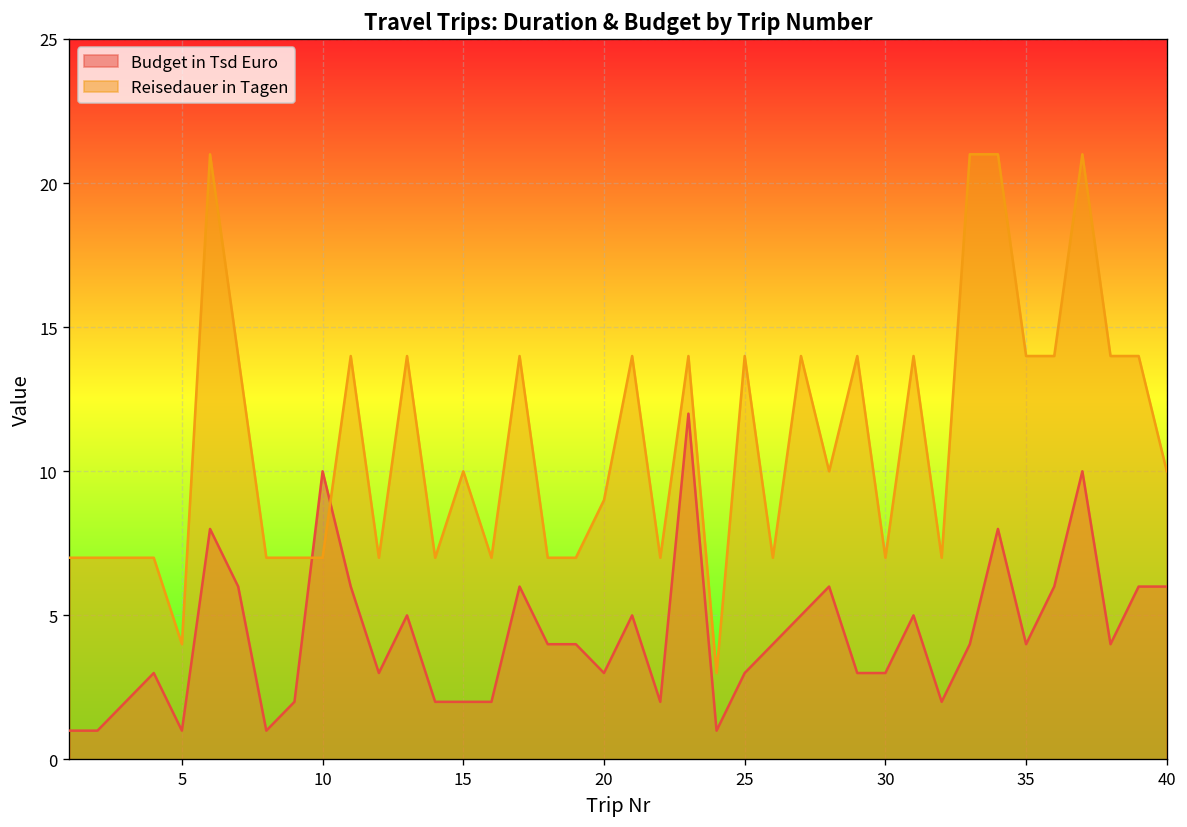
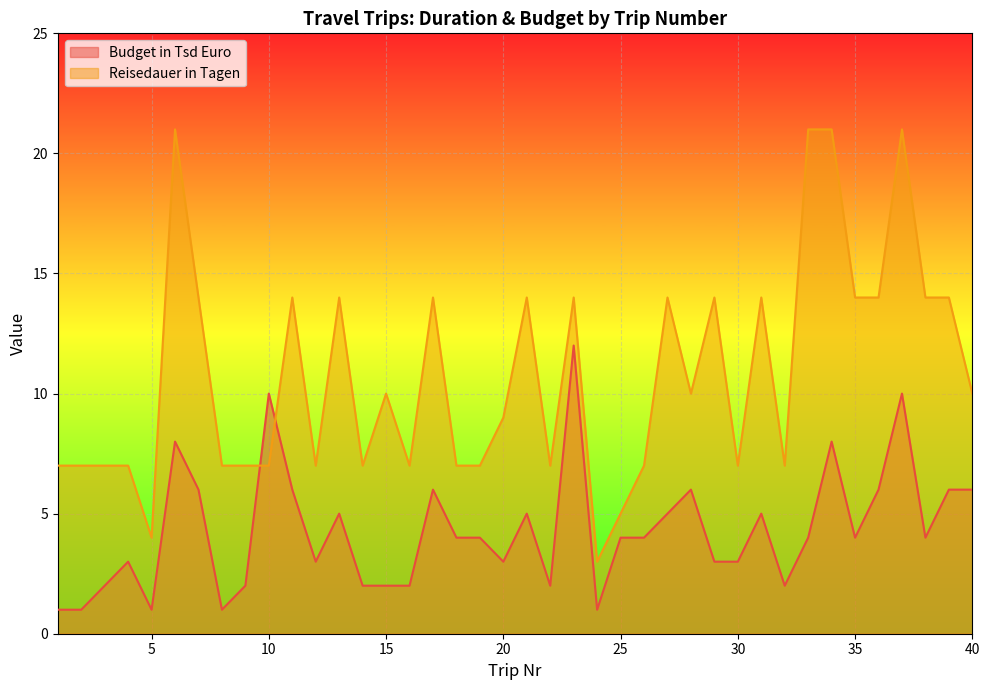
  {
    "Budget in Tsd Euro": {
      "5": 1,
      "10": 10,
      "15": 2,
      "20": 3,
-     "25": 3,
+     "25": 4,
      "30": 3,
      "35": 4,
      "40": 6
    },
    "Reisedauer in Tagen": {
      "5": 4,
      "10": 7,
      "15": 10,
      "20": 9,
-     "25": 14,
+     "25": 5,
      "30": 7,
      "35": 14,
      "40": 10
    }
  }
